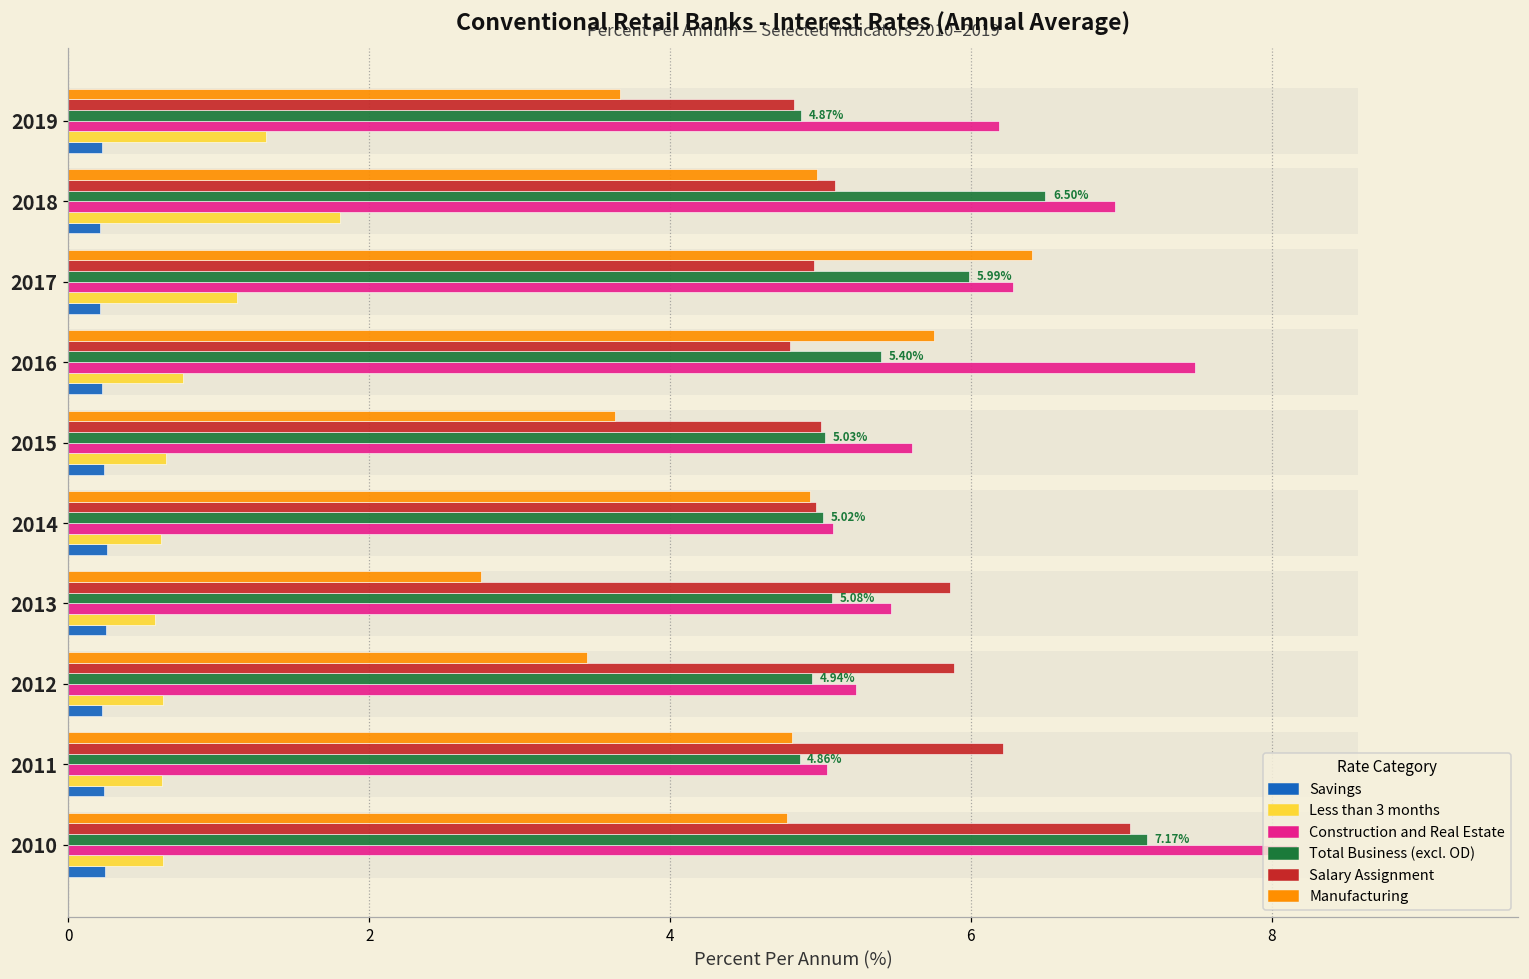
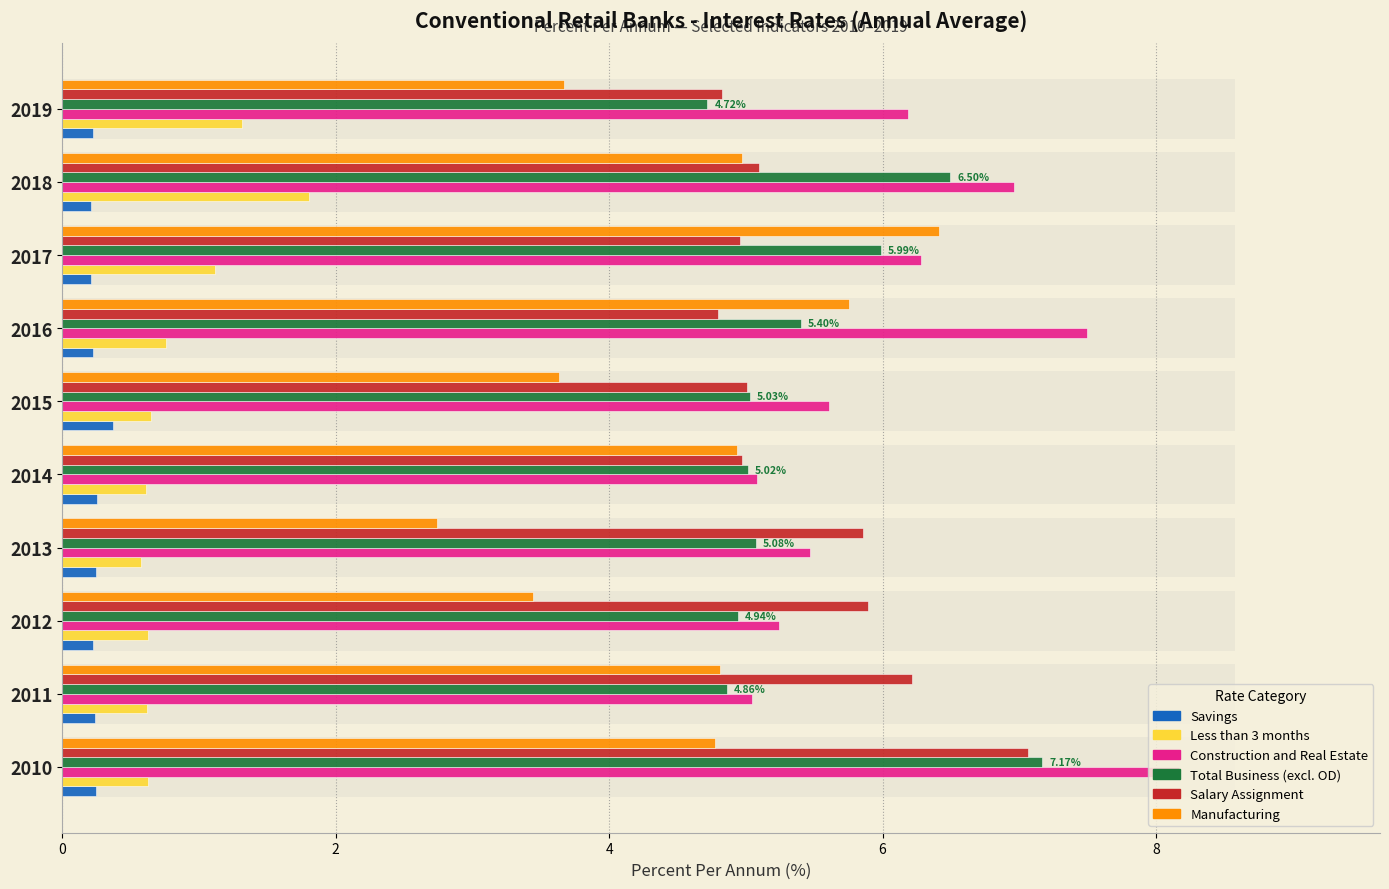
  {
    "Savings": {
-     "2015": "0.23"
+     "2015": "0.37"
    },
    "Total Business (excl. OD)": {
-     "2019": "4.87%"
+     "2019": "4.72%"
    }
  }
